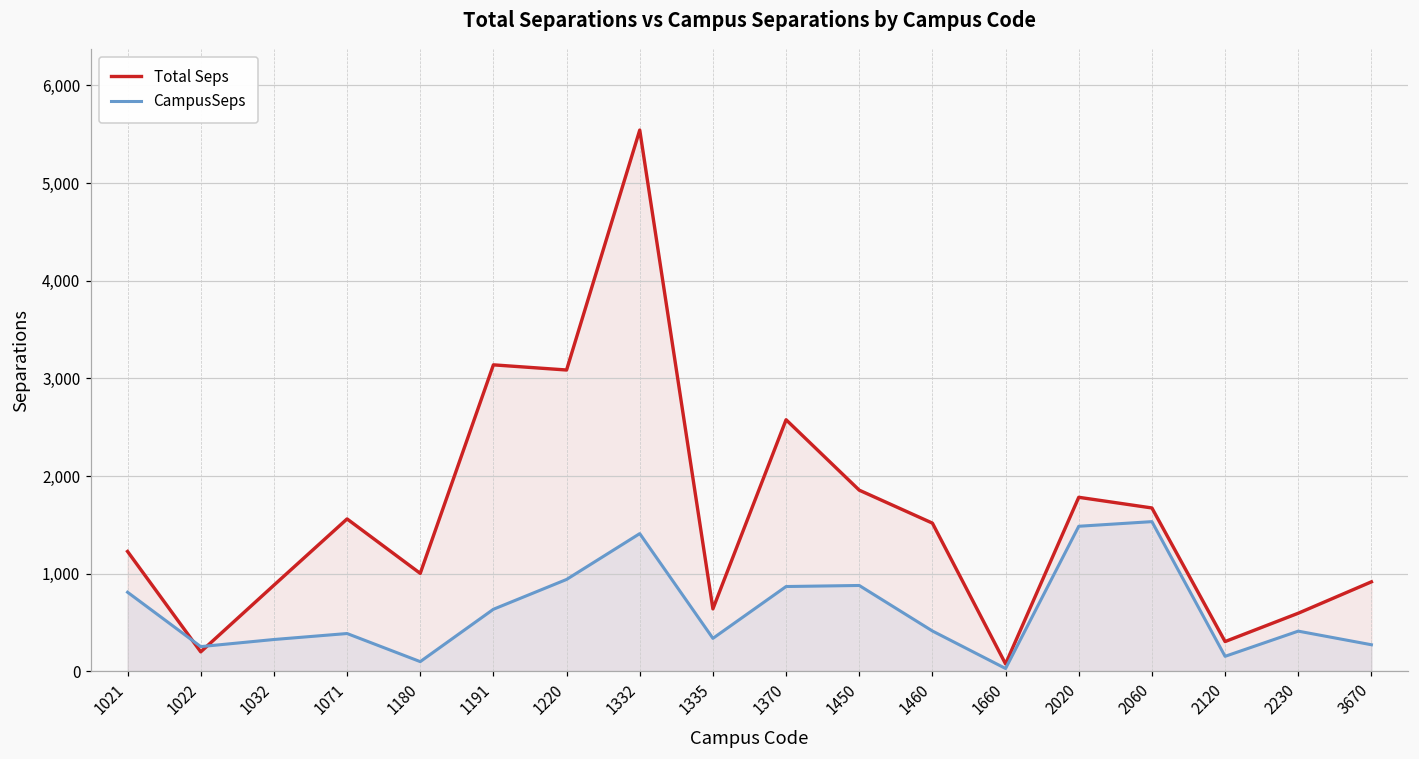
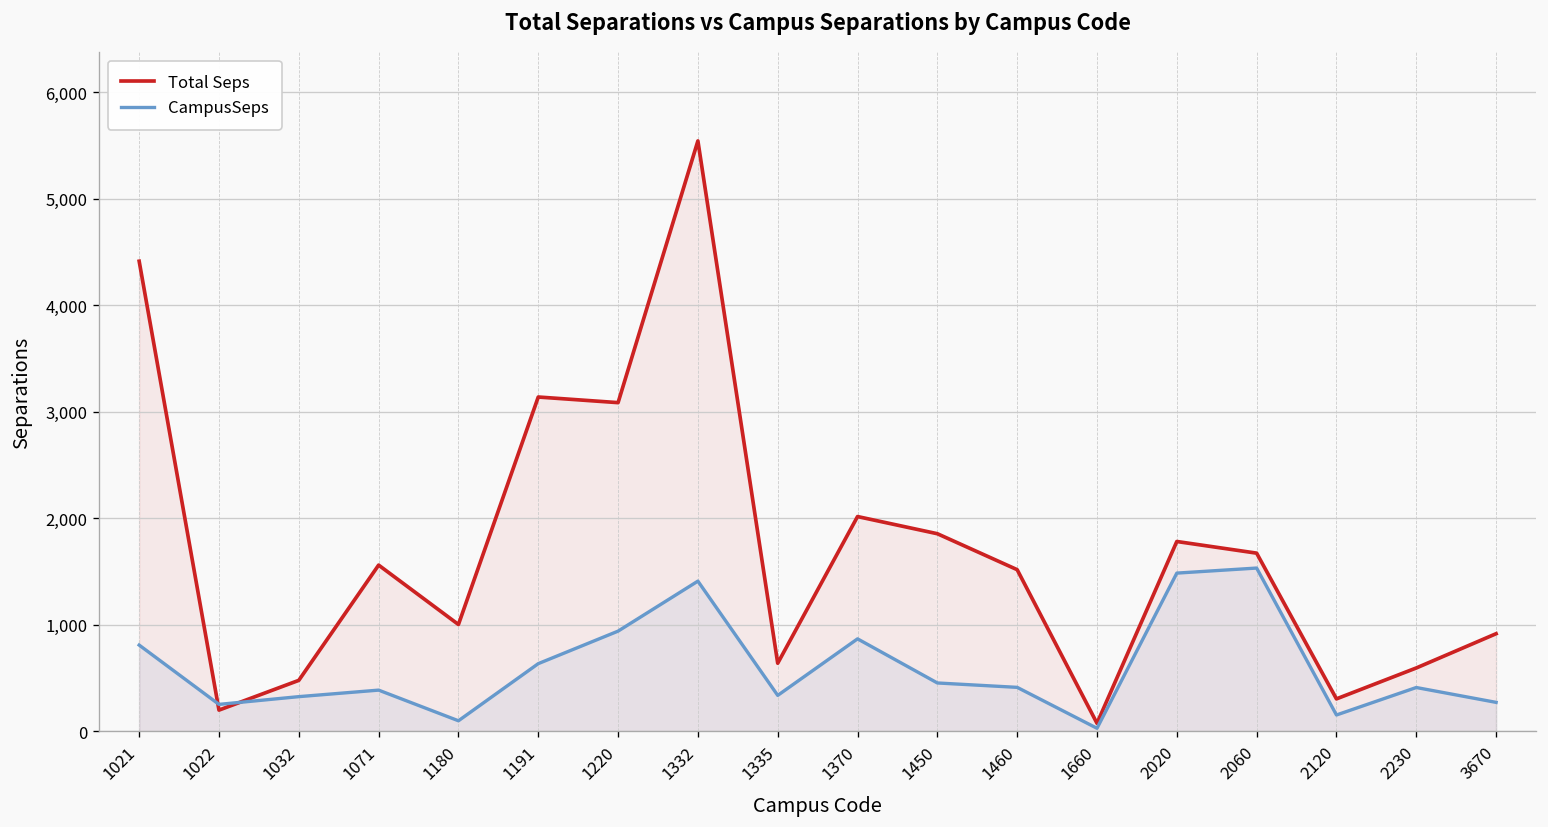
  {
    "Total Seps": {
-     "1021": "1,200",
+     "1021": "4,400",
      "1022": "200",
-     "1032": "900",
+     "1032": "500",
      "1071": "1,600",
      "1180": "1,000",
      "1191": "3,100",
      "1220": "3,100",
      "1332": "5,500",
      "1335": "600",
-     "1370": "2,600",
+     "1370": "2,000",
      "1450": "1,900",
      "1460": "1,500",
      "1660": "100",
      "2020": "1,800",
      "2060": "1,700",
      "2120": "300",
      "2230": "600",
      "3670": "900"
    },
    "CampusSeps": {
      "1021": "800",
      "1022": "300",
      "1032": "300",
      "1071": "400",
      "1180": "100",
      "1191": "600",
      "1220": "900",
      "1332": "1,400",
      "1335": "300",
      "1370": "900",
-     "1450": "900",
+     "1450": "500",
      "1460": "400",
      "1660": "0",
      "2020": "1,500",
      "2060": "1,500",
      "2120": "200",
      "2230": "400",
      "3670": "300"
    }
  }
